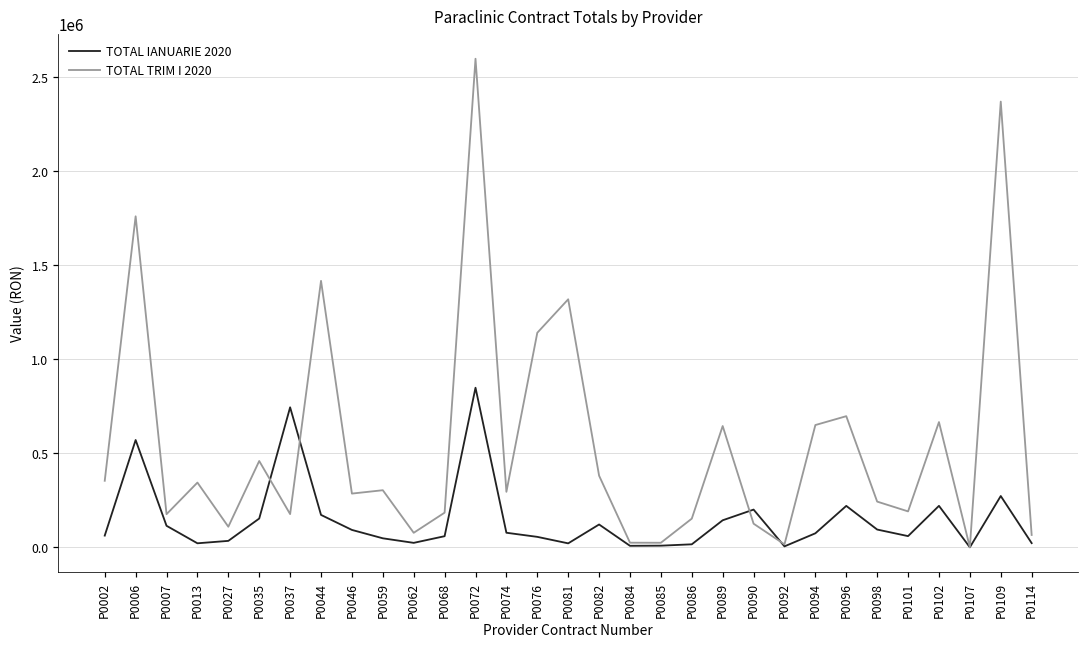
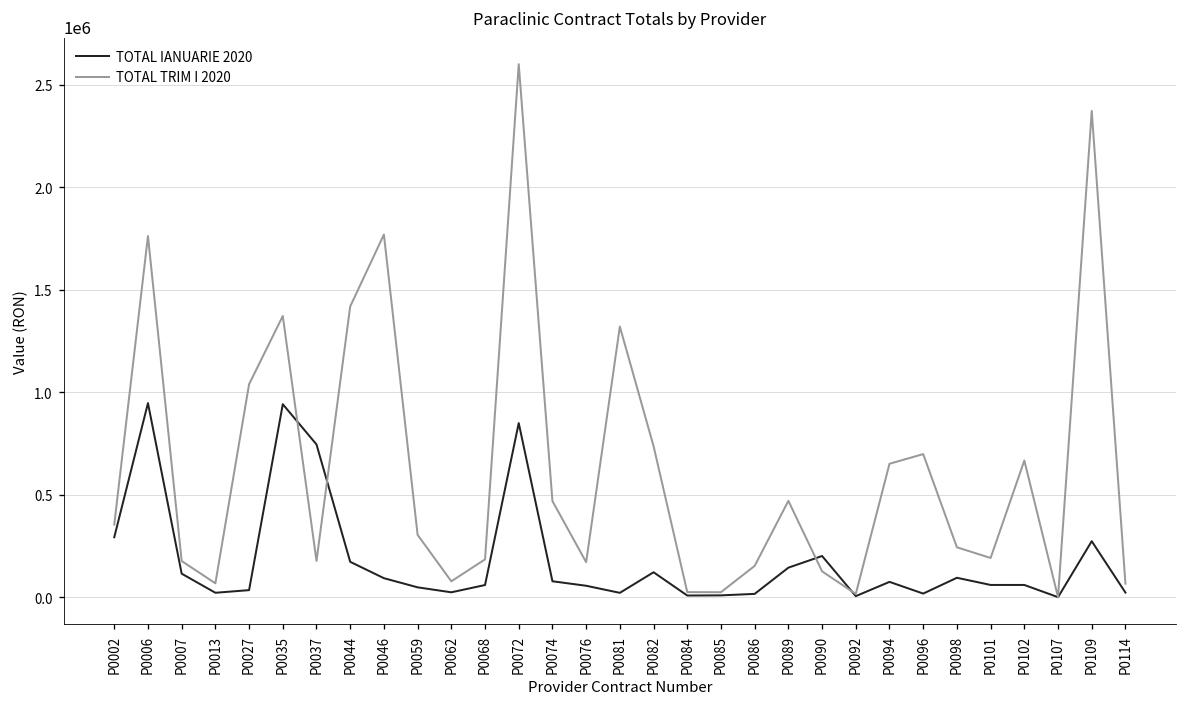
  {
    "TOTAL IANUARIE 2020": {
-     "P0002": 60000,
-     "P0006": 570000,
+     "P0002": 290000,
+     "P0006": 950000,
      "P0007": 110000,
      "P0013": 20000,
      "P0027": 30000,
-     "P0035": 150000,
+     "P0035": 940000,
      "P0037": 750000,
      "P0044": 170000,
      "P0046": 90000,
      "P0059": 50000,
      "P0062": 20000,
      "P0068": 60000,
      "P0072": 850000,
      "P0074": 80000,
      "P0076": 60000,
      "P0081": 20000,
      "P0082": 120000,
      "P0084": 10000,
      "P0085": 10000,
      "P0086": 20000,
      "P0089": 140000,
      "P0090": 200000,
      "P0094": 70000,
-     "P0096": 220000,
+     "P0096": 20000,
      "P0098": 90000,
      "P0101": 60000,
-     "P0102": 220000,
+     "P0102": 60000,
      "P0109": 270000,
      "P0114": 20000
    },
    "TOTAL TRIM I 2020": {
      "P0002": 350000,
      "P0006": 1760000,
      "P0007": 180000,
-     "P0013": 340000,
-     "P0027": 110000,
-     "P0035": 460000,
+     "P0013": 70000,
+     "P0027": 1040000,
+     "P0035": 1370000,
      "P0037": 180000,
      "P0044": 1420000,
-     "P0046": 290000,
+     "P0046": 1770000,
      "P0059": 300000,
      "P0062": 80000,
      "P0068": 180000,
      "P0072": 2600000,
-     "P0074": 300000,
-     "P0076": 1140000,
+     "P0074": 470000,
+     "P0076": 170000,
      "P0081": 1320000,
-     "P0082": 380000,
+     "P0082": 740000,
      "P0084": 20000,
      "P0085": 20000,
      "P0086": 150000,
-     "P0089": 650000,
+     "P0089": 470000,
      "P0090": 130000,
      "P0094": 650000,
      "P0096": 700000,
      "P0098": 240000,
      "P0101": 190000,
      "P0102": 670000,
      "P0109": 2370000,
      "P0114": 70000
    }
  }
